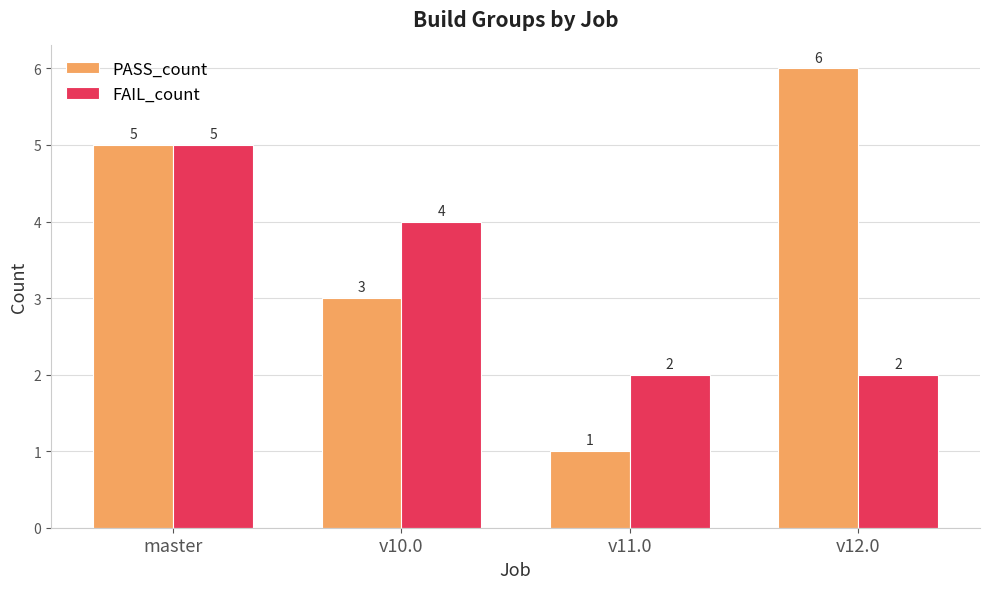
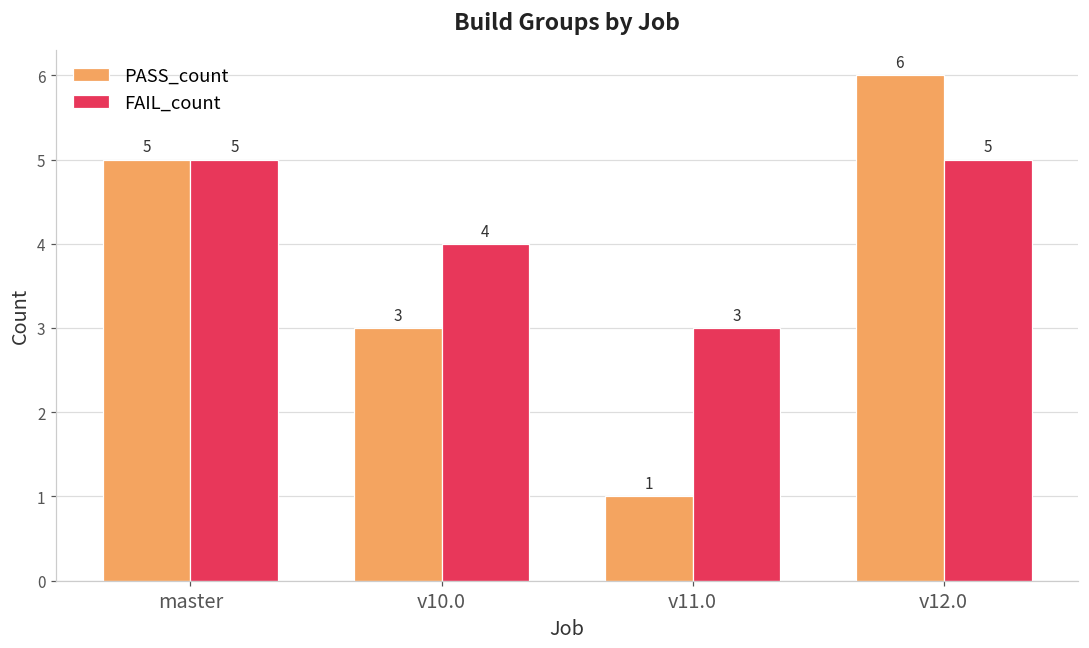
  {
    "PASS_count": {
      "master": 5,
      "v10.0": 3,
      "v11.0": 1,
      "v12.0": 6
    },
    "FAIL_count": {
      "master": 5,
      "v10.0": 4,
-     "v11.0": 2,
-     "v12.0": 2
+     "v11.0": 3,
+     "v12.0": 5
    }
  }
